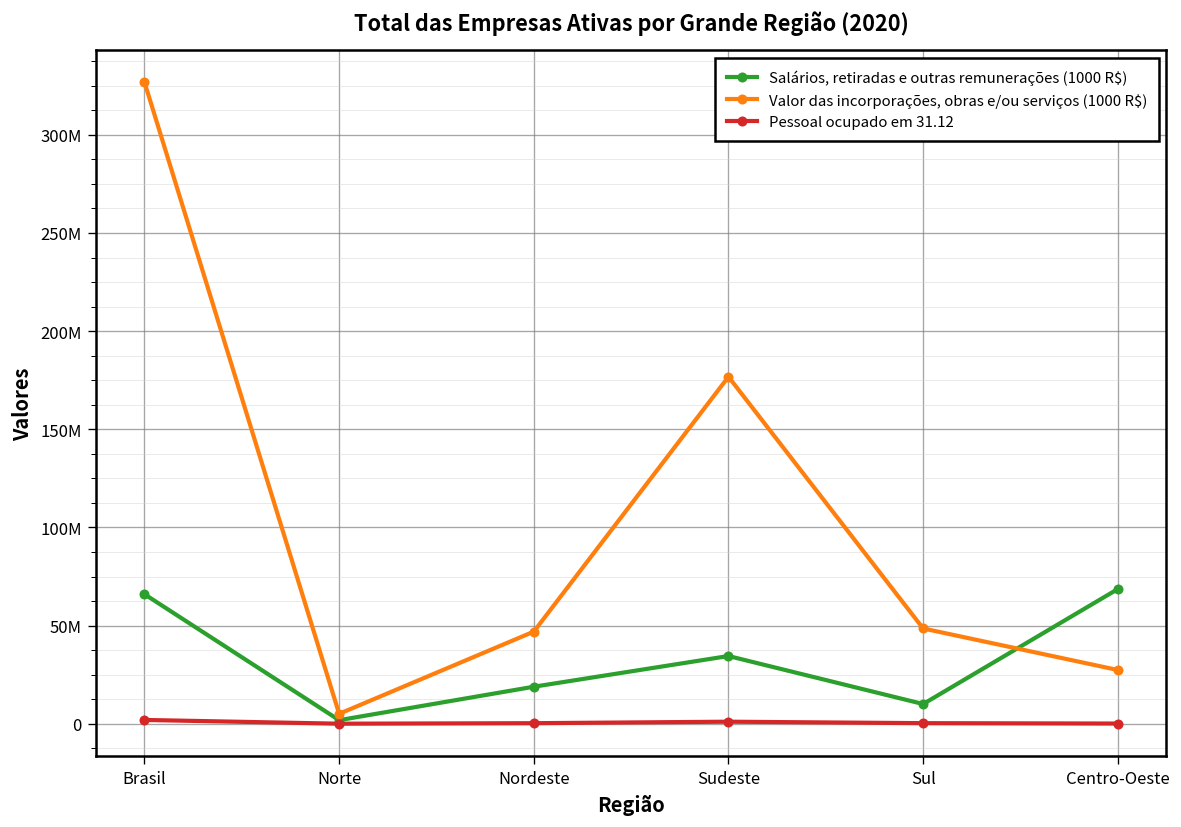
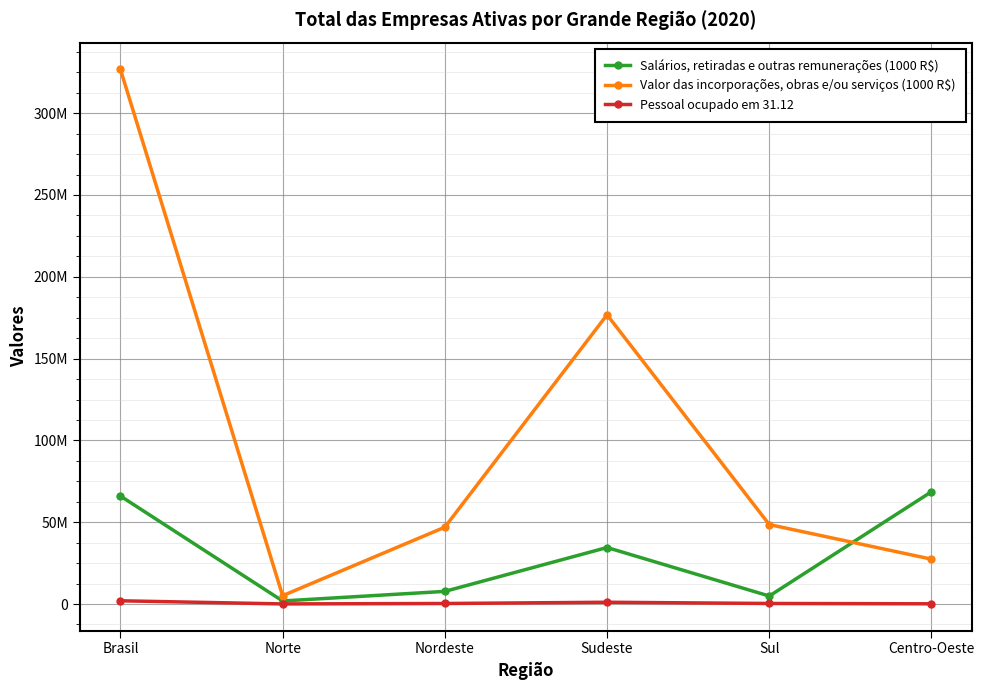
  {
    "Salários, retiradas e outras remunerações (1000 R$)": {
      "Brasil": 66000000,
      "Norte": 2000000,
-     "Nordeste": 19000000,
+     "Nordeste": 8000000,
      "Sudeste": 35000000,
-     "Sul": 10000000,
+     "Sul": 5000000,
      "Centro-Oeste": 69000000
    },
    "Valor das incorporações, obras e/ou serviços (1000 R$)": {
      "Brasil": 327000000,
      "Norte": 5000000,
      "Nordeste": 47000000,
      "Sudeste": 177000000,
      "Sul": 49000000,
      "Centro-Oeste": 27000000
    },
    "Pessoal ocupado em 31.12": {
      "Brasil": 2000000,
      "Norte": 0,
      "Nordeste": 0,
      "Sudeste": 1000000,
      "Sul": 0,
      "Centro-Oeste": 0
    }
  }
